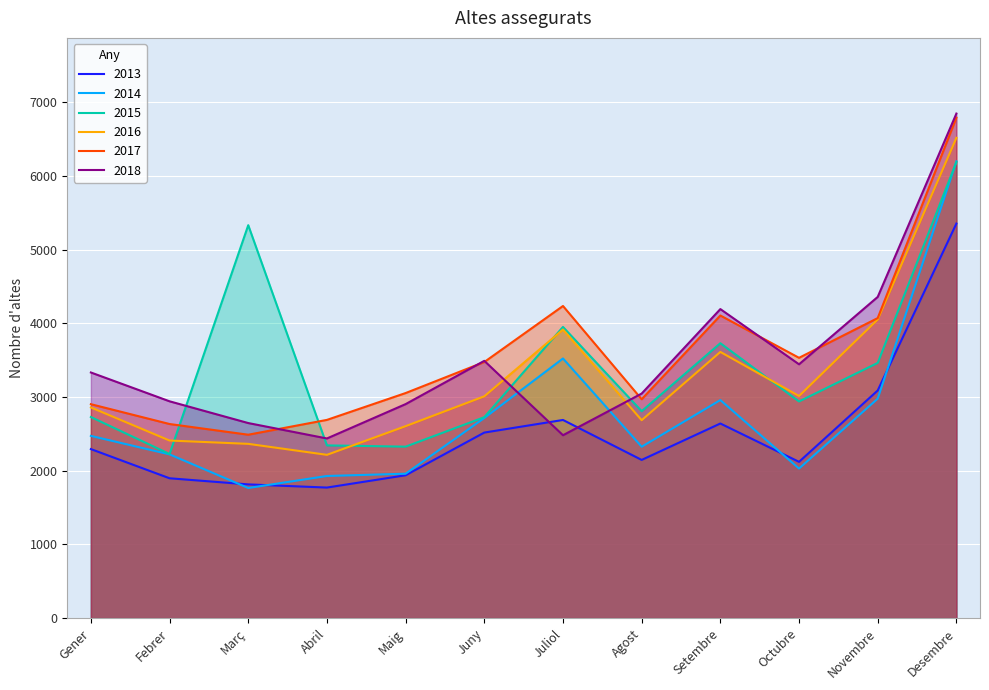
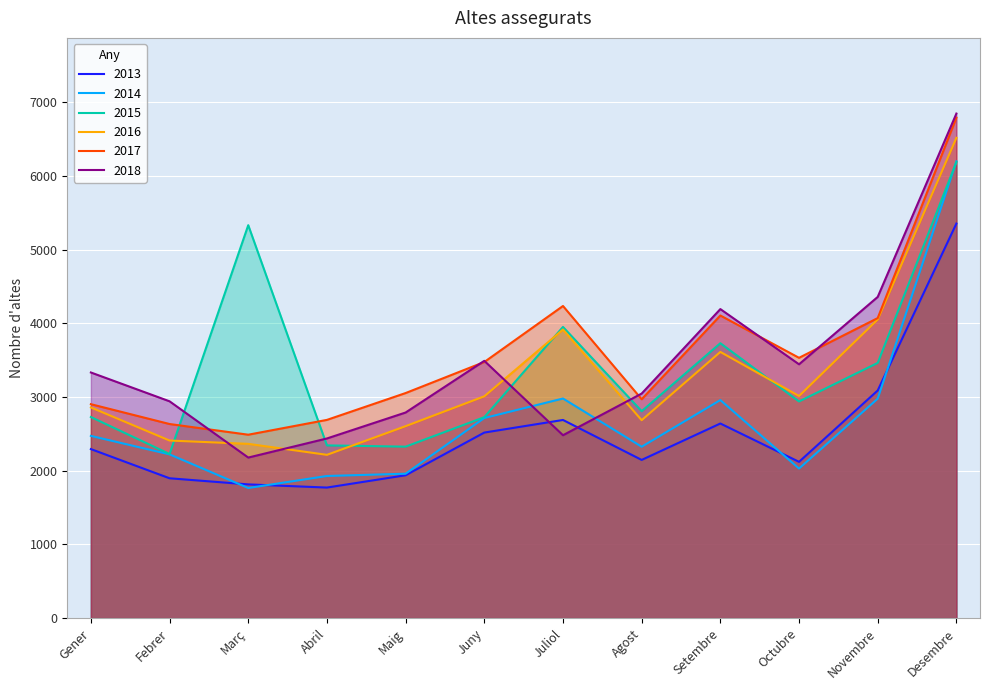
  {
    "2013": {
      "Gener": 2300,
      "Febrer": 1900,
      "Març": 1800,
      "Abril": 1800,
      "Juny": 2500,
      "Juliol": 2700,
      "Agost": 2100,
      "Setembre": 2600,
      "Octubre": 2100,
      "Novembre": 3100,
      "Desembre": 5400
    },
    "2014": {
      "Gener": 2500,
      "Març": 1800,
      "Abril": 1900,
-     "Juliol": 3500,
+     "Juliol": 3000,
      "Agost": 2300,
      "Setembre": 3000,
      "Octubre": 2000,
      "Novembre": 3000
    },
    "2015": {
      "Gener": 2700,
      "Març": 5300,
      "Abril": 2300,
      "Maig": 2300,
      "Juliol": 4000,
      "Agost": 2800,
      "Setembre": 3700,
      "Octubre": 2900,
      "Novembre": 3500
    },
    "2016": {
      "Gener": 2900,
      "Febrer": 2400,
      "Març": 2400,
      "Abril": 2200,
      "Maig": 2600,
      "Juny": 3000,
      "Juliol": 3900,
      "Agost": 2700,
      "Setembre": 3600,
      "Octubre": 3000,
      "Desembre": 6500
    },
    "2017": {
      "Gener": 2900,
      "Febrer": 2600,
      "Març": 2500,
      "Abril": 2700,
      "Maig": 3100,
      "Juliol": 4200,
      "Agost": 3000,
      "Setembre": 4100,
      "Octubre": 3500,
      "Desembre": 6800
    },
    "2018": {
      "Gener": 3300,
      "Febrer": 2900,
-     "Març": 2600,
+     "Març": 2200,
      "Abril": 2400,
-     "Maig": 2900,
+     "Maig": 2800,
      "Juliol": 2500,
      "Agost": 3000,
      "Setembre": 4200,
      "Octubre": 3400,
      "Novembre": 4400,
      "Desembre": 6800
    }
  }
